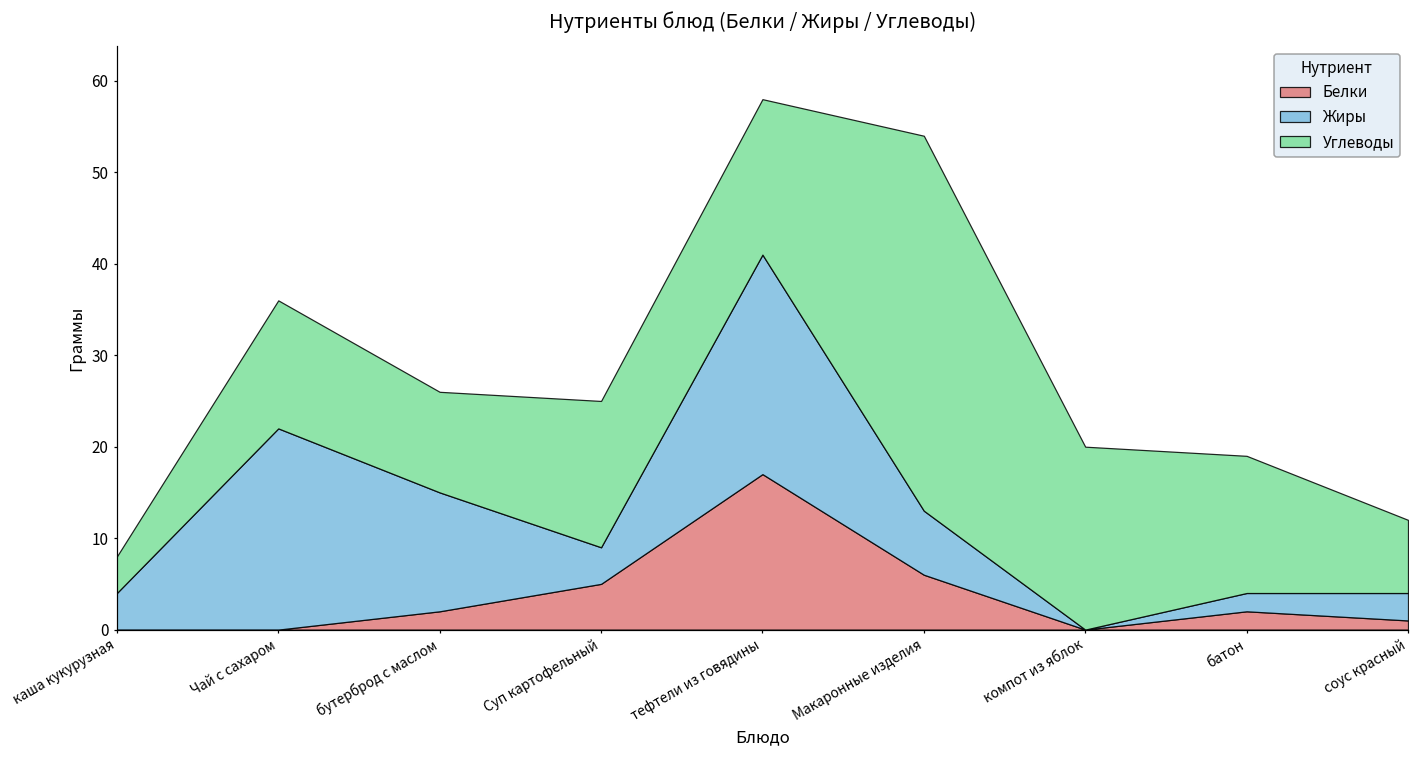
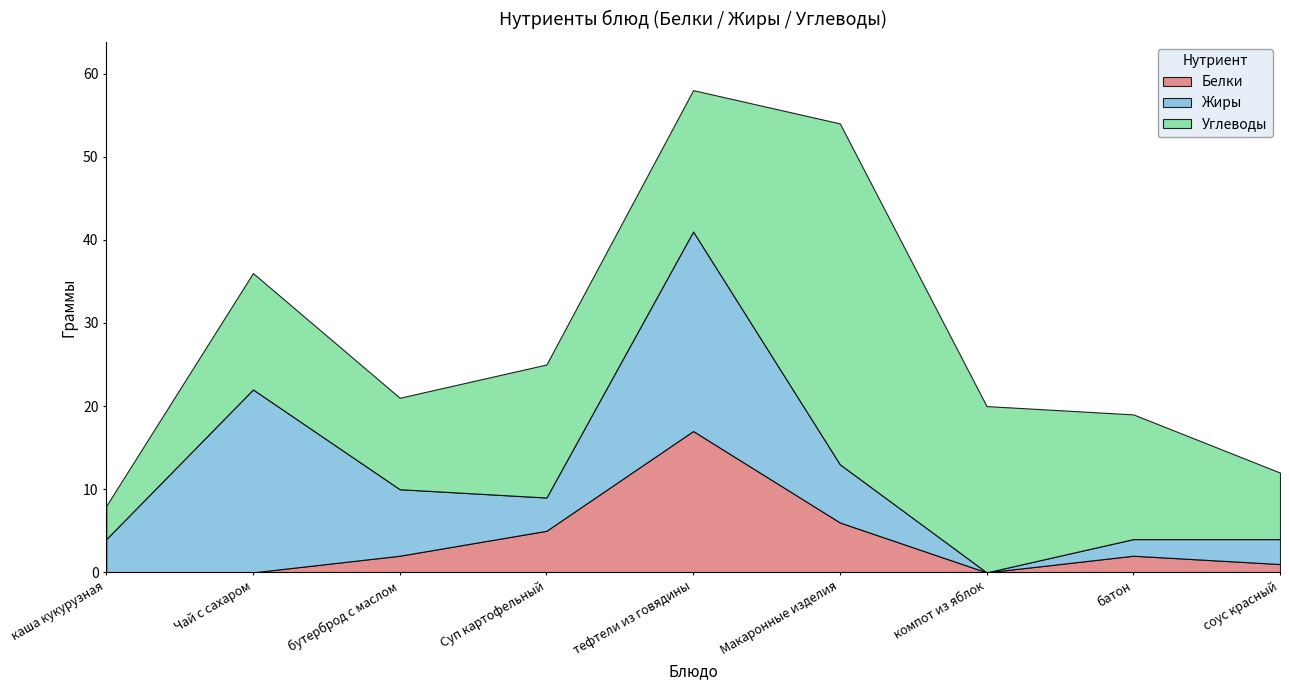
  {
    "Белки": {
      "каша кукурузная": 0,
      "Чай с сахаром": 0,
      "бутерброд с маслом": 2,
      "Суп картофельный": 5,
      "тефтели из говядины": 17,
      "Макаронные изделия": 6,
      "батон": 2,
      "соус красный": 1
    },
    "Жиры": {
      "каша кукурузная": 4,
      "Чай с сахаром": 22,
-     "бутерброд с маслом": 13,
+     "бутерброд с маслом": 8,
      "Суп картофельный": 4,
      "тефтели из говядины": 24,
      "Макаронные изделия": 7,
      "батон": 2,
      "соус красный": 3
    },
    "Углеводы": {
      "каша кукурузная": 4,
      "Чай с сахаром": 14,
      "бутерброд с маслом": 11,
      "Суп картофельный": 16,
      "тефтели из говядины": 17,
      "Макаронные изделия": 41,
      "компот из яблок": 20,
      "батон": 15,
      "соус красный": 8
    }
  }
